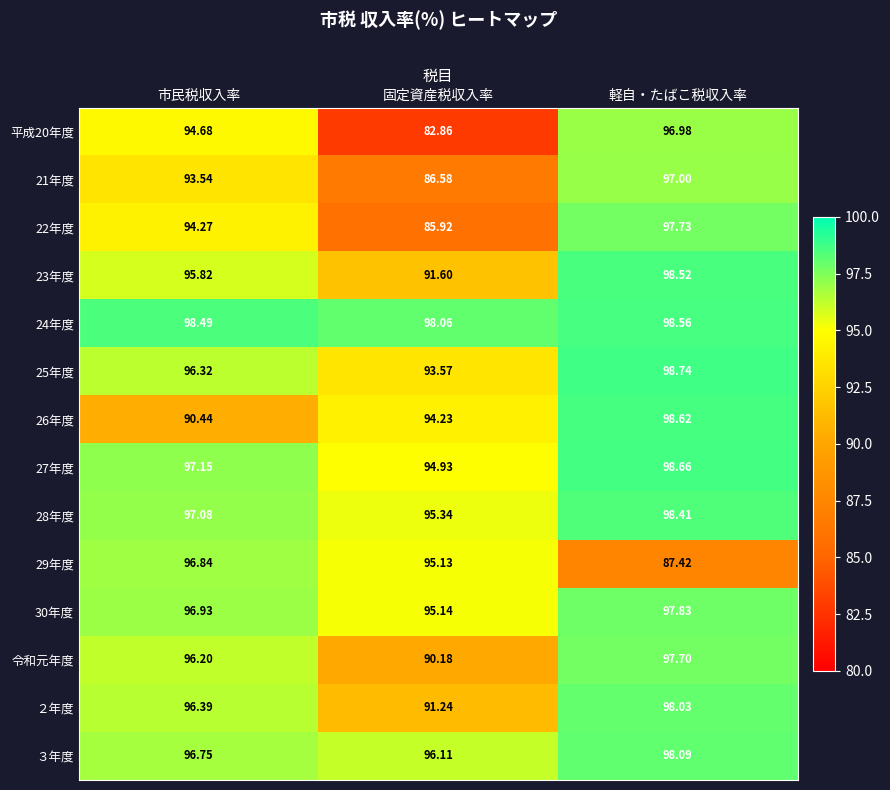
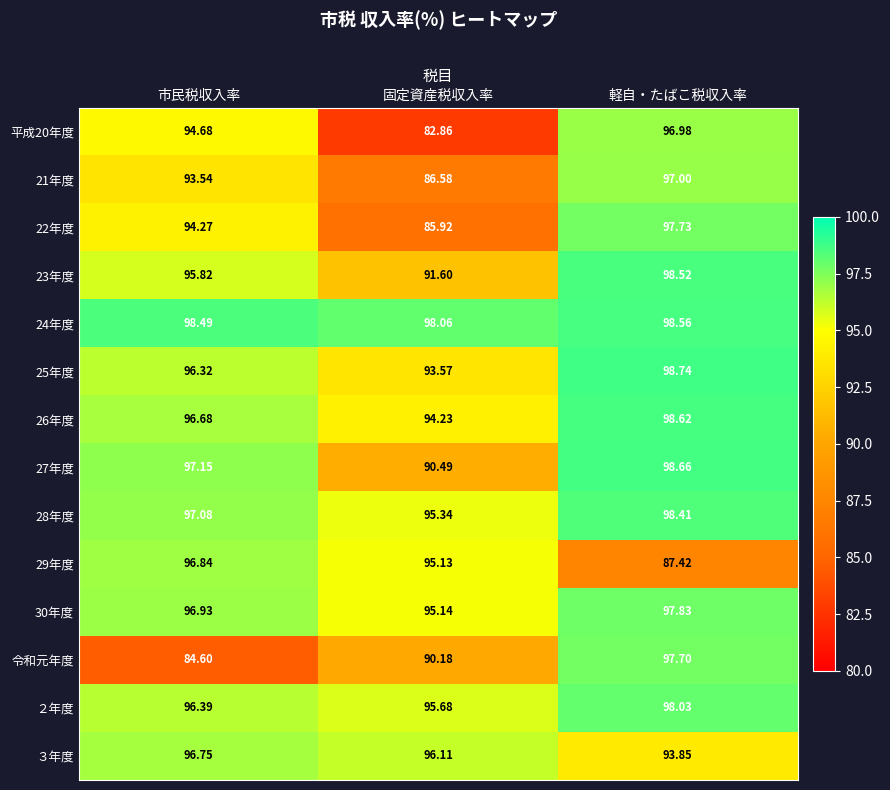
  {
    "平成20年度": {
      "市民税収入率": 94.68,
      "固定資産税収入率": 82.86,
      "軽自・たばこ税収入率": 96.98
    },
    "21年度": {
      "市民税収入率": 93.54,
      "固定資産税収入率": 86.58,
      "軽自・たばこ税収入率": 97.00
    },
    "22年度": {
      "市民税収入率": 94.27,
      "固定資産税収入率": 85.92,
      "軽自・たばこ税収入率": 97.73
    },
    "23年度": {
      "市民税収入率": 95.82,
      "固定資産税収入率": 91.60,
      "軽自・たばこ税収入率": 98.52
    },
    "24年度": {
      "市民税収入率": 98.49,
      "固定資産税収入率": 98.06,
      "軽自・たばこ税収入率": 98.56
    },
    "25年度": {
      "市民税収入率": 96.32,
      "固定資産税収入率": 93.57,
      "軽自・たばこ税収入率": 98.74
    },
    "26年度": {
-     "市民税収入率": 90.44,
+     "市民税収入率": 96.68,
      "固定資産税収入率": 94.23,
      "軽自・たばこ税収入率": 98.62
    },
    "27年度": {
      "市民税収入率": 97.15,
-     "固定資産税収入率": 94.93,
+     "固定資産税収入率": 90.49,
      "軽自・たばこ税収入率": 98.66
    },
    "28年度": {
      "市民税収入率": 97.08,
      "固定資産税収入率": 95.34,
      "軽自・たばこ税収入率": 98.41
    },
    "29年度": {
      "市民税収入率": 96.84,
      "固定資産税収入率": 95.13,
      "軽自・たばこ税収入率": 87.42
    },
    "30年度": {
      "市民税収入率": 96.93,
      "固定資産税収入率": 95.14,
      "軽自・たばこ税収入率": 97.83
    },
    "令和元年度": {
-     "市民税収入率": 96.20,
+     "市民税収入率": 84.60,
      "固定資産税収入率": 90.18,
      "軽自・たばこ税収入率": 97.70
    },
    "２年度": {
      "市民税収入率": 96.39,
-     "固定資産税収入率": 91.24,
+     "固定資産税収入率": 95.68,
      "軽自・たばこ税収入率": 98.03
    },
    "３年度": {
      "市民税収入率": 96.75,
      "固定資産税収入率": 96.11,
-     "軽自・たばこ税収入率": 98.09
+     "軽自・たばこ税収入率": 93.85
    }
  }
